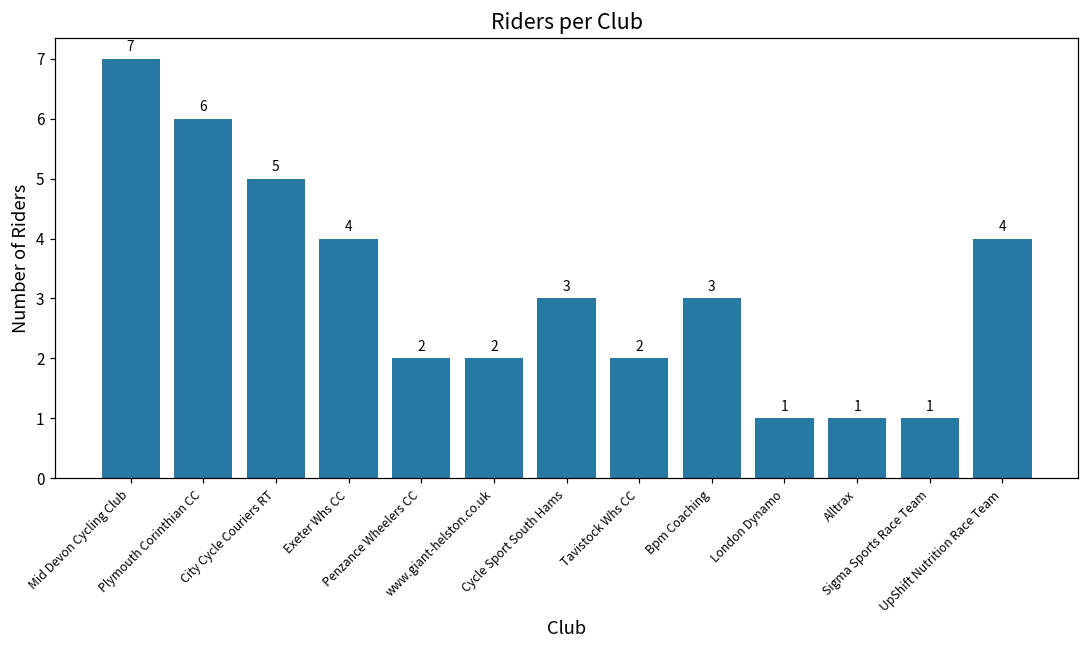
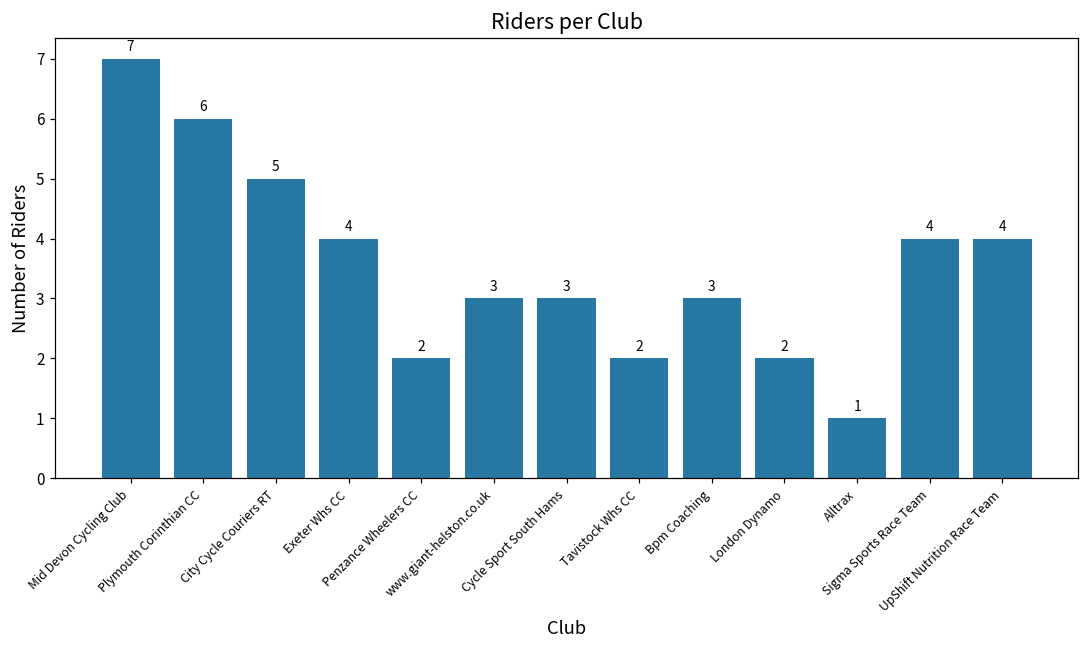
  {
    "Mid Devon Cycling Club": 7,
    "Plymouth Corinthian CC": 6,
    "City Cycle Couriers RT": 5,
    "Exeter Whs CC": 4,
    "Penzance Wheelers CC": 2,
-   "www.giant-helston.co.uk": 2,
+   "www.giant-helston.co.uk": 3,
    "Cycle Sport South Hams": 3,
    "Tavistock Whs CC": 2,
    "Bpm Coaching": 3,
-   "London Dynamo": 1,
+   "London Dynamo": 2,
    "Alltrax": 1,
-   "Sigma Sports Race Team": 1,
+   "Sigma Sports Race Team": 4,
    "UpShift Nutrition Race Team": 4
  }
